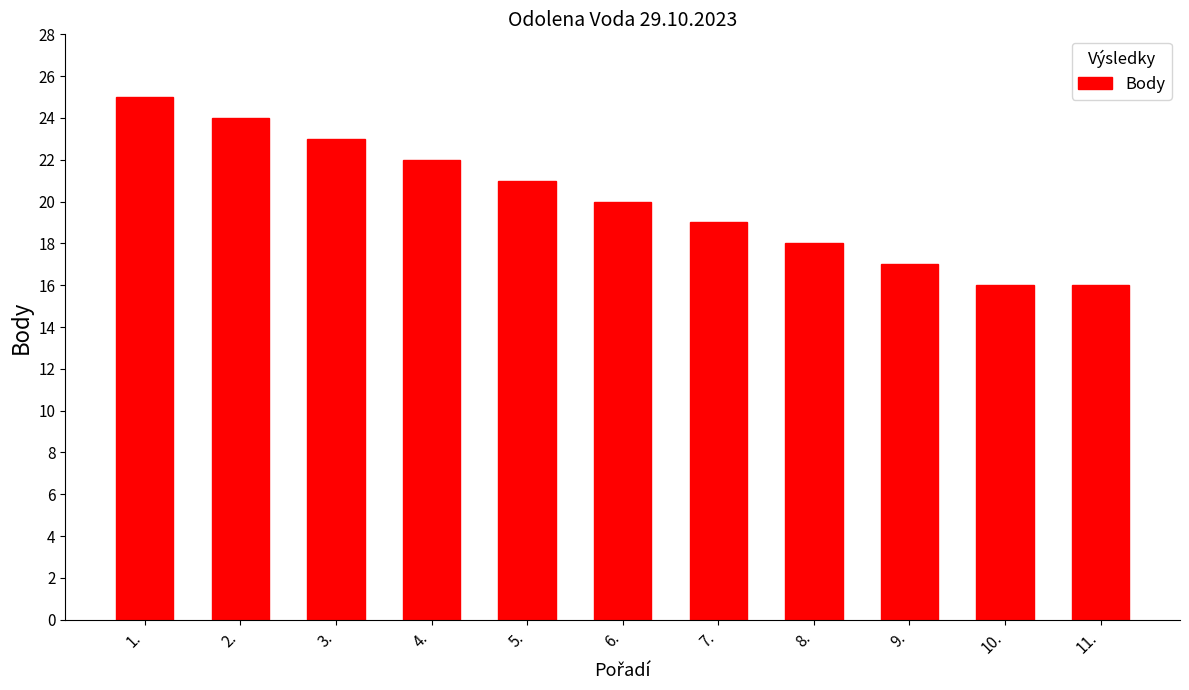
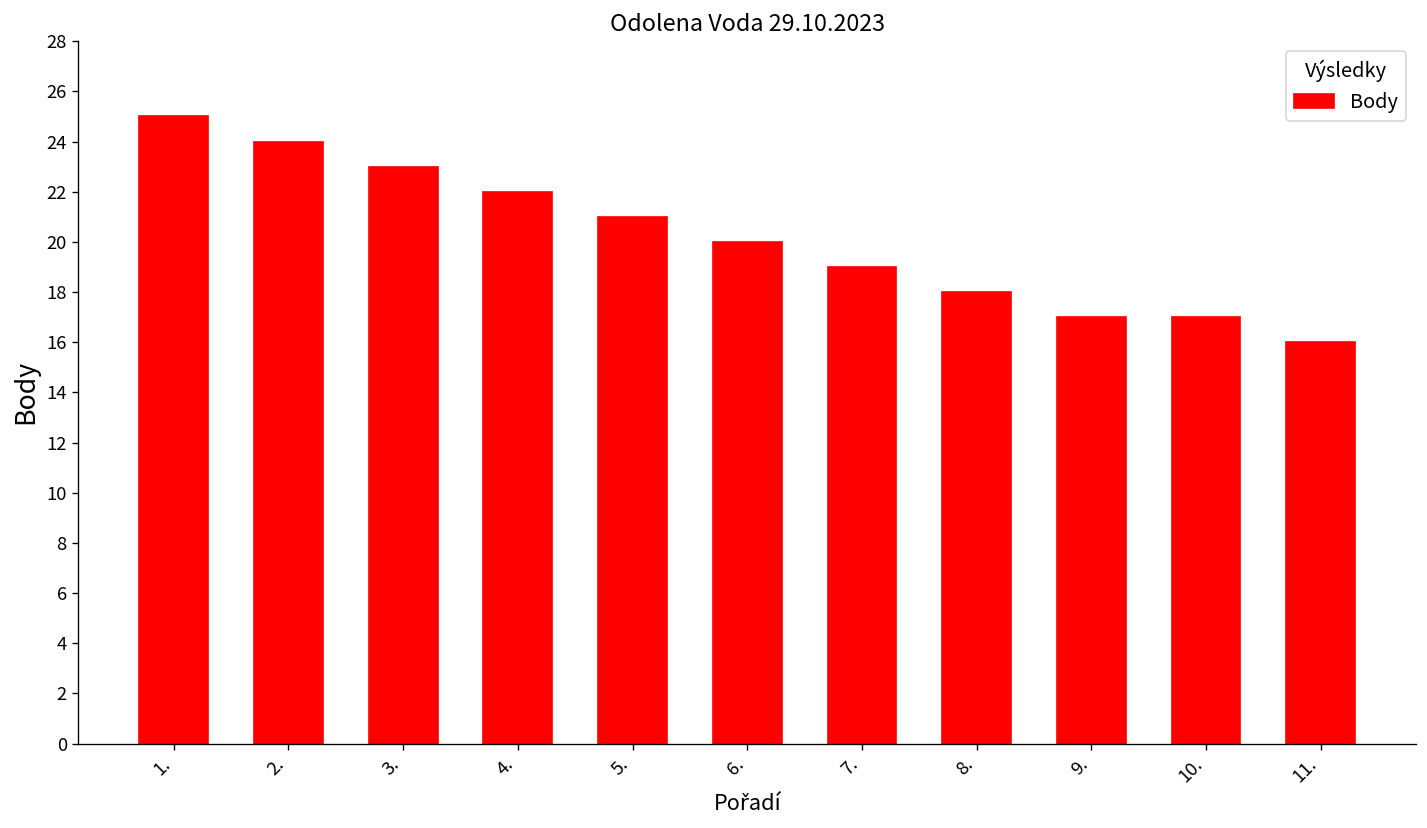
  {
    "1.": 25,
    "2.": 24,
    "3.": 23,
    "4.": 22,
    "5.": 21,
    "6.": 20,
    "7.": 19,
    "8.": 18,
    "9.": 17,
-   "10.": 16,
+   "10.": 17,
    "11.": 16
  }
